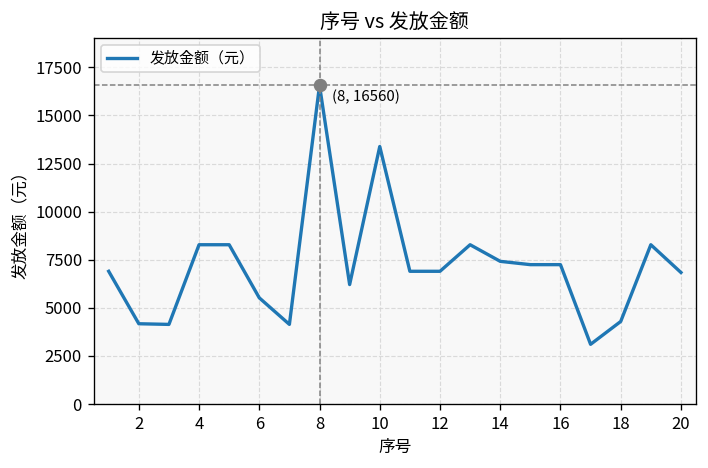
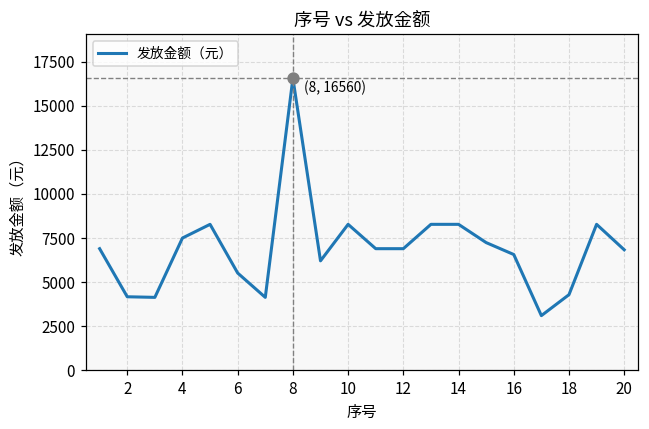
  {
    "发放金额（元）": {
      "2": 4200,
-     "4": 8300,
+     "4": 7500,
      "6": 5500,
-     "10": 13400,
+     "10": 8300,
      "12": 6900,
-     "14": 7400,
-     "16": 7200,
+     "14": 8300,
+     "16": 6600,
      "18": 4300,
      "20": 6800
    }
  }
